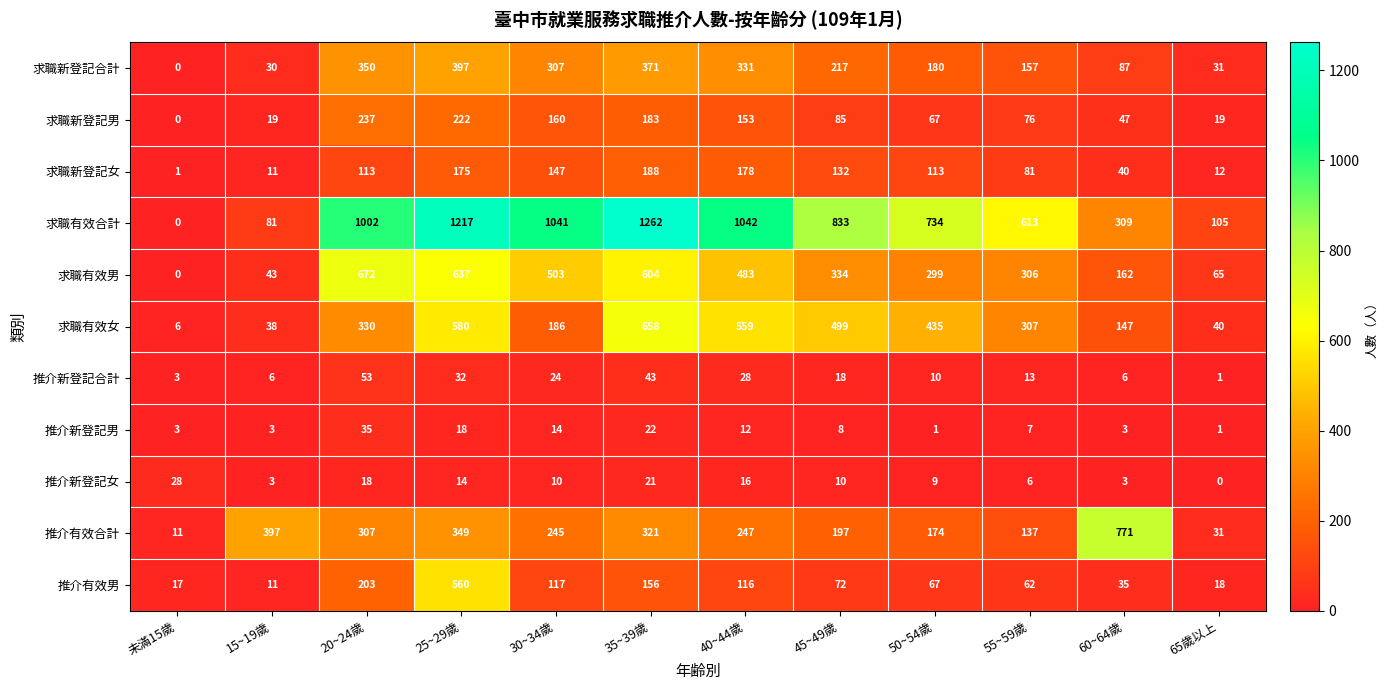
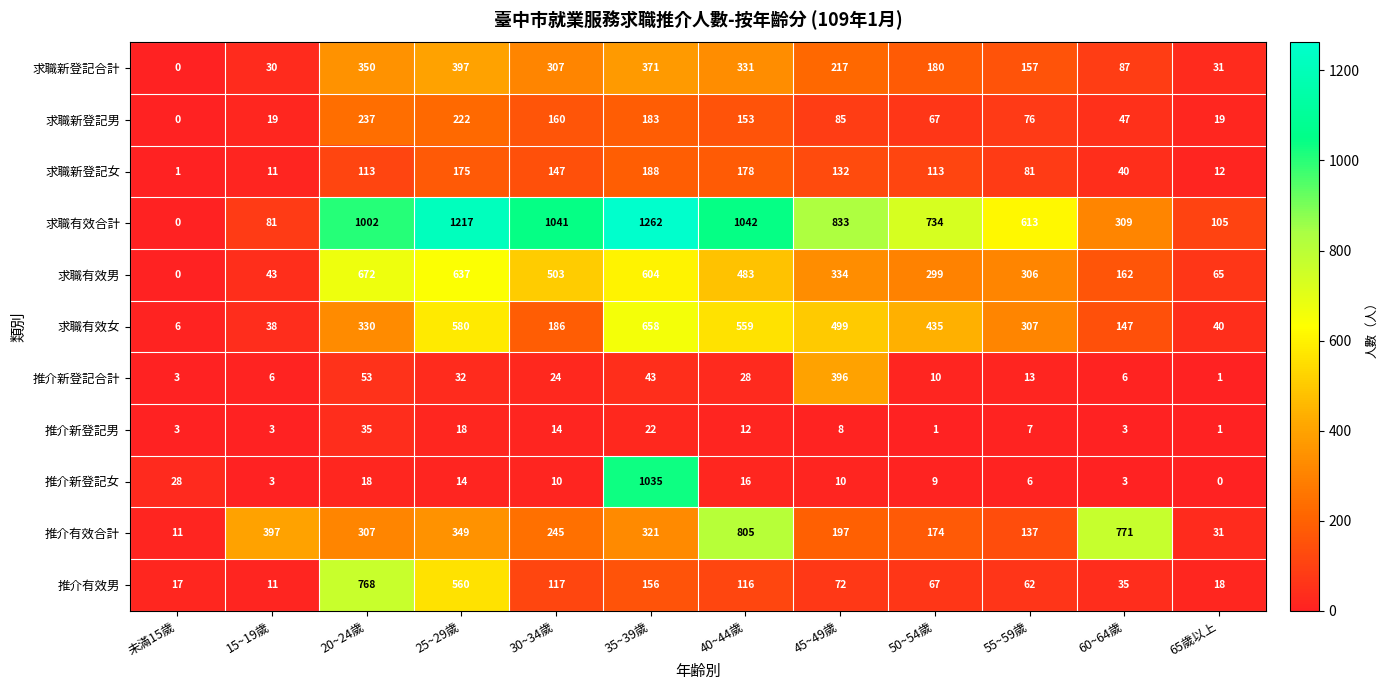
  {
    "求職新登記合計": {
      "未滿15歲": 0,
      "15~19歲": 30,
      "20~24歲": 350,
      "25~29歲": 397,
      "30~34歲": 307,
      "35~39歲": 371,
      "40~44歲": 331,
      "45~49歲": 217,
      "50~54歲": 180,
      "55~59歲": 157,
      "60~64歲": 87,
      "65歲以上": 31
    },
    "求職新登記男": {
      "未滿15歲": 0,
      "15~19歲": 19,
      "20~24歲": 237,
      "25~29歲": 222,
      "30~34歲": 160,
      "35~39歲": 183,
      "40~44歲": 153,
      "45~49歲": 85,
      "50~54歲": 67,
      "55~59歲": 76,
      "60~64歲": 47,
      "65歲以上": 19
    },
    "求職新登記女": {
      "未滿15歲": 1,
      "15~19歲": 11,
      "20~24歲": 113,
      "25~29歲": 175,
      "30~34歲": 147,
      "35~39歲": 188,
      "40~44歲": 178,
      "45~49歲": 132,
      "50~54歲": 113,
      "55~59歲": 81,
      "60~64歲": 40,
      "65歲以上": 12
    },
    "求職有效合計": {
      "未滿15歲": 0,
      "15~19歲": 81,
      "20~24歲": 1002,
      "25~29歲": 1217,
      "30~34歲": 1041,
      "35~39歲": 1262,
      "40~44歲": 1042,
      "45~49歲": 833,
      "50~54歲": 734,
      "55~59歲": 613,
      "60~64歲": 309,
      "65歲以上": 105
    },
    "求職有效男": {
      "未滿15歲": 0,
      "15~19歲": 43,
      "20~24歲": 672,
      "25~29歲": 637,
      "30~34歲": 503,
      "35~39歲": 604,
      "40~44歲": 483,
      "45~49歲": 334,
      "50~54歲": 299,
      "55~59歲": 306,
      "60~64歲": 162,
      "65歲以上": 65
    },
    "求職有效女": {
      "未滿15歲": 6,
      "15~19歲": 38,
      "20~24歲": 330,
      "25~29歲": 580,
      "30~34歲": 186,
      "35~39歲": 658,
      "40~44歲": 559,
      "45~49歲": 499,
      "50~54歲": 435,
      "55~59歲": 307,
      "60~64歲": 147,
      "65歲以上": 40
    },
    "推介新登記合計": {
      "未滿15歲": 3,
      "15~19歲": 6,
      "20~24歲": 53,
      "25~29歲": 32,
      "30~34歲": 24,
      "35~39歲": 43,
      "40~44歲": 28,
-     "45~49歲": 18,
+     "45~49歲": 396,
      "50~54歲": 10,
      "55~59歲": 13,
      "60~64歲": 6,
      "65歲以上": 1
    },
    "推介新登記男": {
      "未滿15歲": 3,
      "15~19歲": 3,
      "20~24歲": 35,
      "25~29歲": 18,
      "30~34歲": 14,
      "35~39歲": 22,
      "40~44歲": 12,
      "45~49歲": 8,
      "50~54歲": 1,
      "55~59歲": 7,
      "60~64歲": 3,
      "65歲以上": 1
    },
    "推介新登記女": {
      "未滿15歲": 28,
      "15~19歲": 3,
      "20~24歲": 18,
      "25~29歲": 14,
      "30~34歲": 10,
-     "35~39歲": 21,
+     "35~39歲": 1035,
      "40~44歲": 16,
      "45~49歲": 10,
      "50~54歲": 9,
      "55~59歲": 6,
      "60~64歲": 3,
      "65歲以上": 0
    },
    "推介有效合計": {
      "未滿15歲": 11,
      "15~19歲": 397,
      "20~24歲": 307,
      "25~29歲": 349,
      "30~34歲": 245,
      "35~39歲": 321,
-     "40~44歲": 247,
+     "40~44歲": 805,
      "45~49歲": 197,
      "50~54歲": 174,
      "55~59歲": 137,
      "60~64歲": 771,
      "65歲以上": 31
    },
    "推介有效男": {
      "未滿15歲": 17,
      "15~19歲": 11,
-     "20~24歲": 203,
+     "20~24歲": 768,
      "25~29歲": 560,
      "30~34歲": 117,
      "35~39歲": 156,
      "40~44歲": 116,
      "45~49歲": 72,
      "50~54歲": 67,
      "55~59歲": 62,
      "60~64歲": 35,
      "65歲以上": 18
    }
  }
